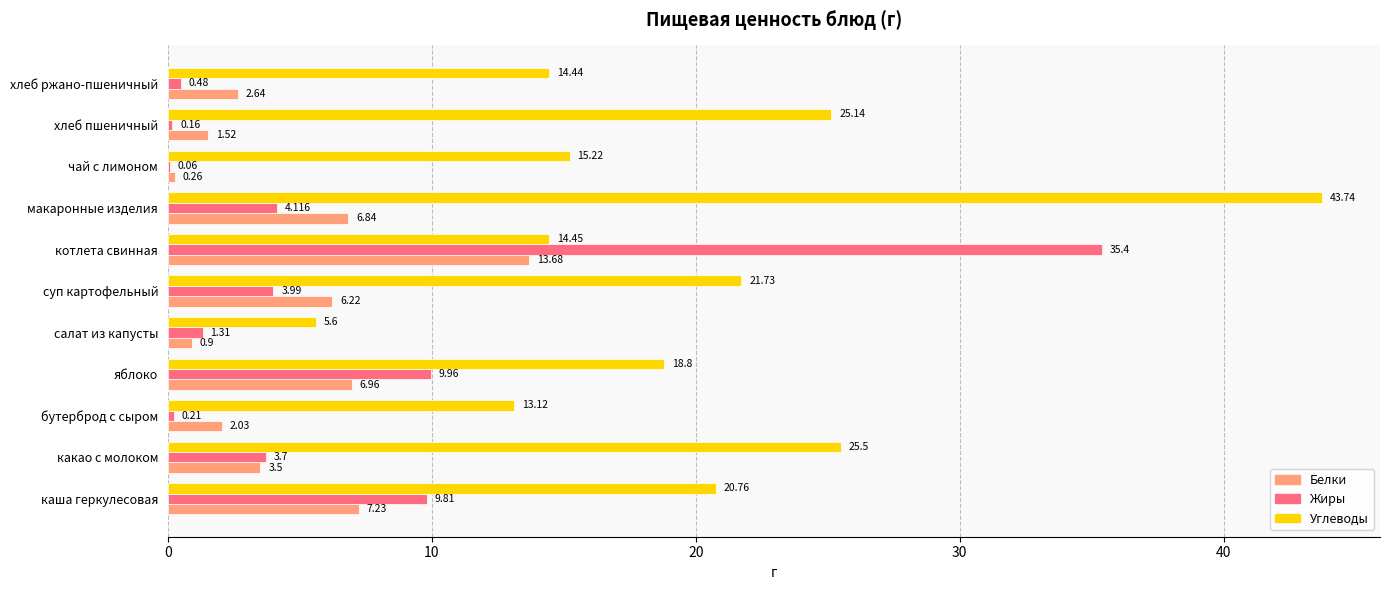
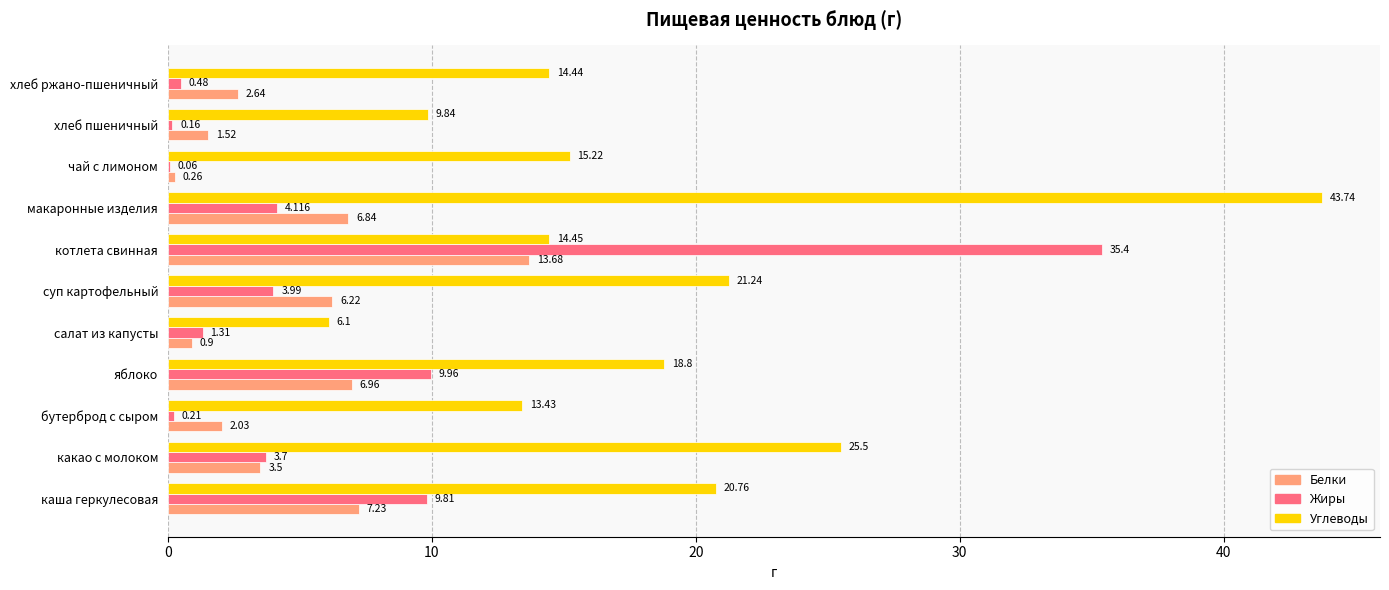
  {
    "Углеводы": {
      "хлеб ржано-пшеничный": 14.44,
-     "хлеб пшеничный": 25.14,
+     "хлеб пшеничный": 9.84,
      "чай с лимоном": 15.22,
      "макаронные изделия": 43.74,
      "котлета свинная": 14.45,
-     "суп картофельный": 21.73,
-     "салат из капусты": 5.6,
+     "суп картофельный": 21.24,
+     "салат из капусты": 6.1,
      "яблоко": 18.8,
-     "бутерброд с сыром": 13.12,
+     "бутерброд с сыром": 13.43,
      "какао с молоком": 25.5,
      "каша геркулесовая": 20.76
    }
  }
